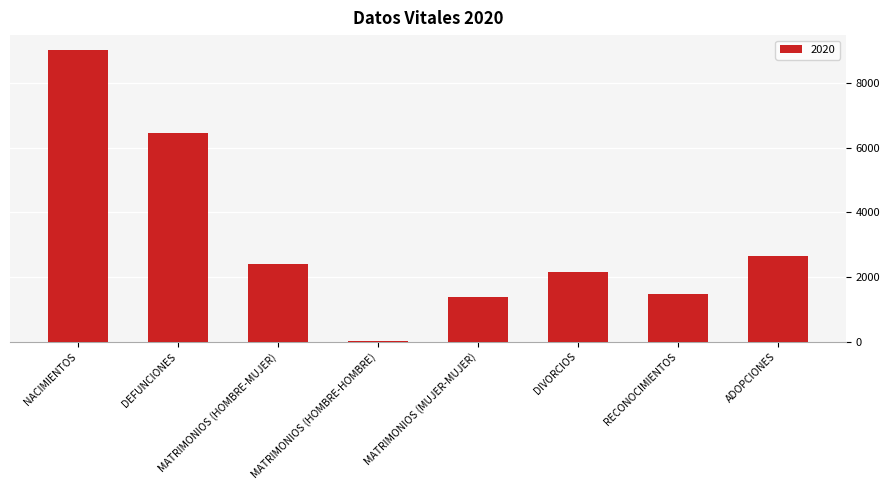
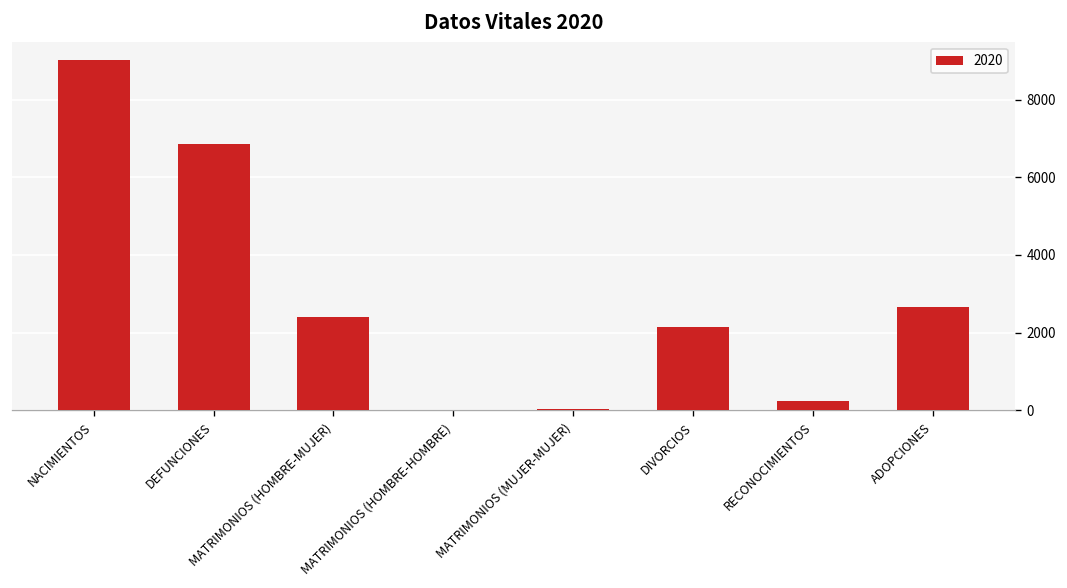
  {
    "NACIMIENTOS": 9000,
-   "DEFUNCIONES": 6500,
+   "DEFUNCIONES": 6800,
    "MATRIMONIOS (HOMBRE-MUJER)": 2400,
-   "MATRIMONIOS (MUJER-MUJER)": 1400,
+   "MATRIMONIOS (MUJER-MUJER)": 0,
    "DIVORCIOS": 2100,
-   "RECONOCIMIENTOS": 1500,
+   "RECONOCIMIENTOS": 200,
    "ADOPCIONES": 2700
  }
